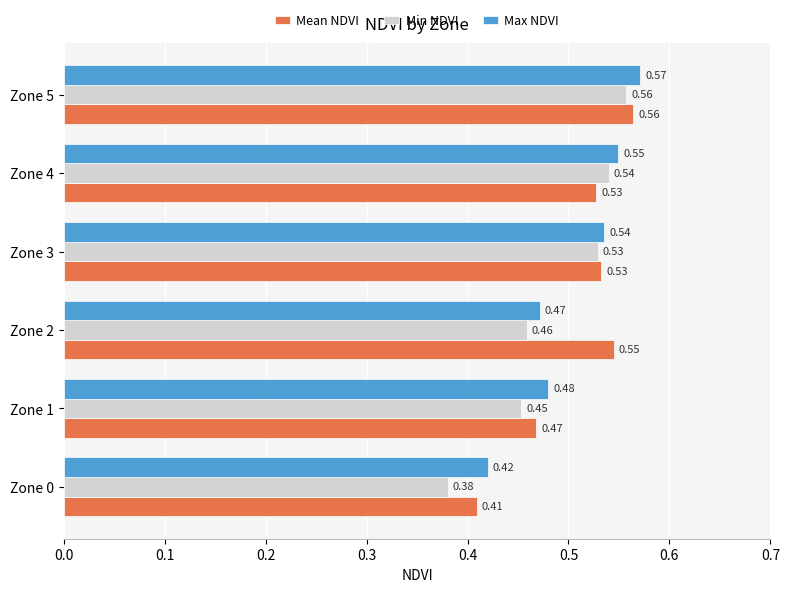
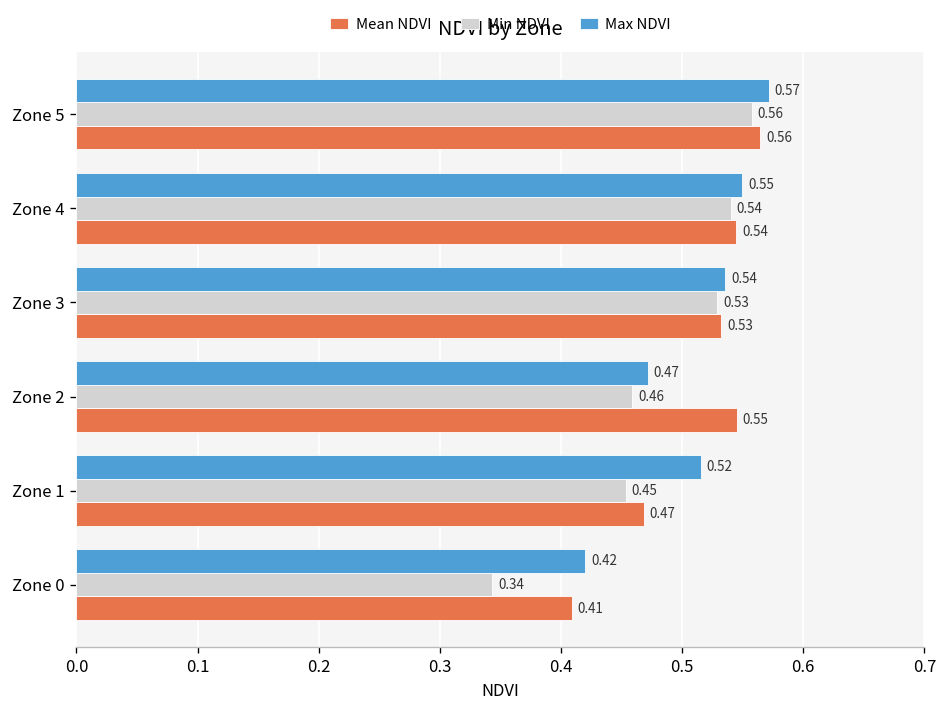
  {
    "Mean NDVI": {
      "Zone 5": 0.56,
-     "Zone 4": 0.53,
+     "Zone 4": 0.54,
      "Zone 3": 0.53,
      "Zone 2": 0.55,
      "Zone 1": 0.47,
      "Zone 0": 0.41
    },
    "Min NDVI": {
      "Zone 5": 0.56,
      "Zone 4": 0.54,
      "Zone 3": 0.53,
      "Zone 2": 0.46,
      "Zone 1": 0.45,
-     "Zone 0": 0.38
+     "Zone 0": 0.34
    },
    "Max NDVI": {
      "Zone 5": 0.57,
      "Zone 4": 0.55,
      "Zone 3": 0.54,
      "Zone 2": 0.47,
-     "Zone 1": 0.48,
+     "Zone 1": 0.52,
      "Zone 0": 0.42
    }
  }
